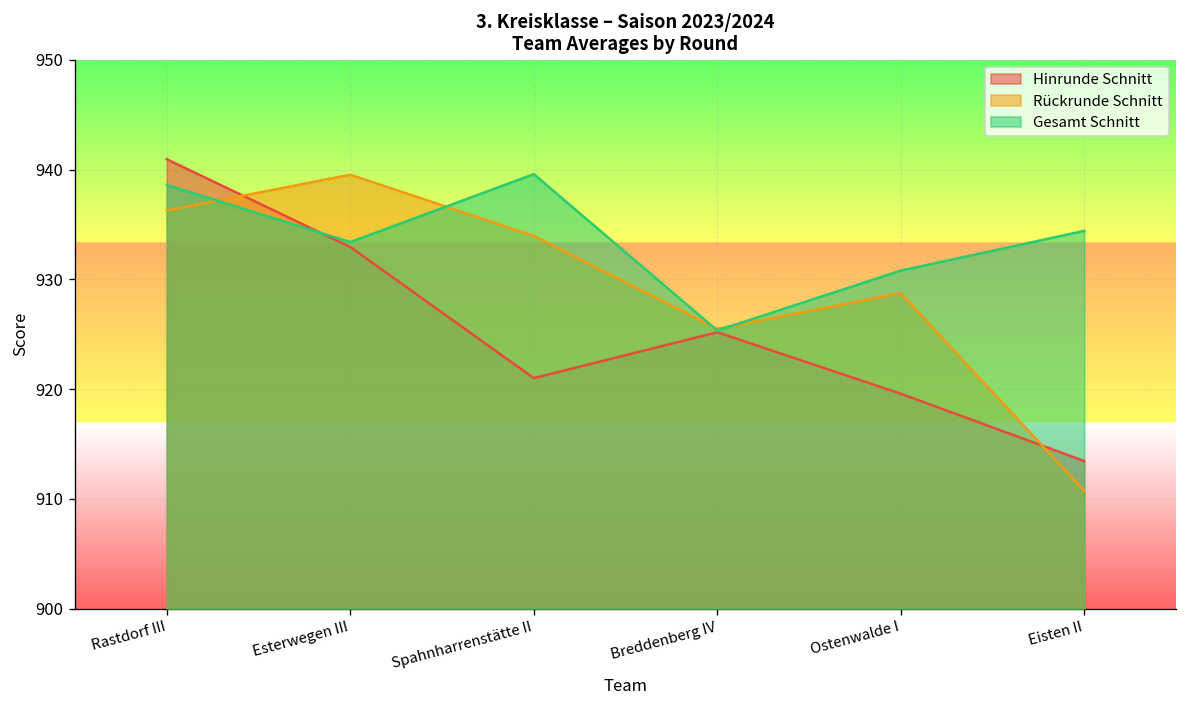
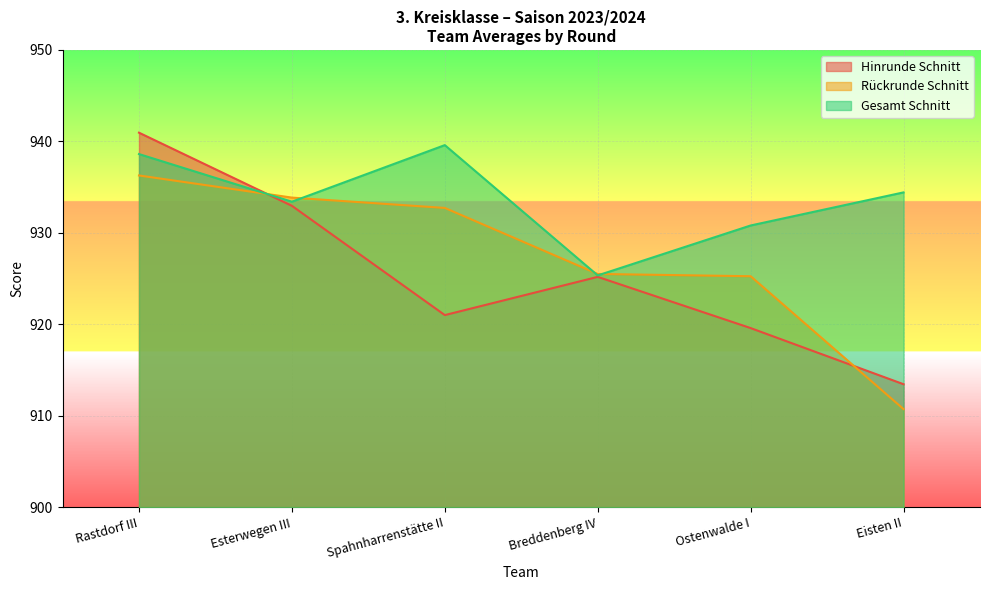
  {
    "Hinrunde Schnitt": {
      "Rastdorf III": 941,
      "Esterwegen III": 933,
      "Spahnharrenstätte II": 921,
      "Ostenwalde I": 920,
      "Eisten II": 913
    },
    "Rückrunde Schnitt": {
      "Rastdorf III": 936,
-     "Esterwegen III": 940,
-     "Spahnharrenstätte II": 934,
-     "Ostenwalde I": 929,
+     "Esterwegen III": 934,
+     "Spahnharrenstätte II": 933,
+     "Ostenwalde I": 925,
      "Eisten II": 911
    },
    "Gesamt Schnitt": {
      "Rastdorf III": 939,
      "Esterwegen III": 933,
      "Spahnharrenstätte II": 940,
      "Ostenwalde I": 931,
      "Eisten II": 934
    }
  }
